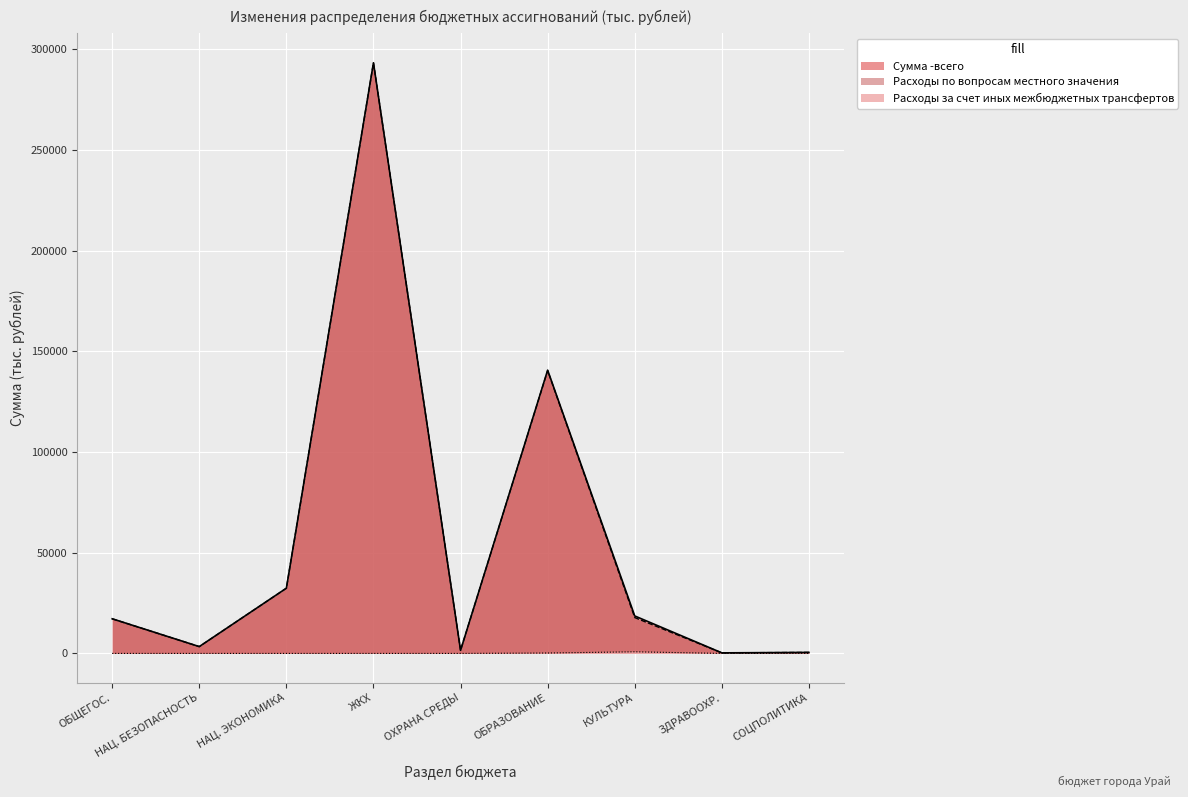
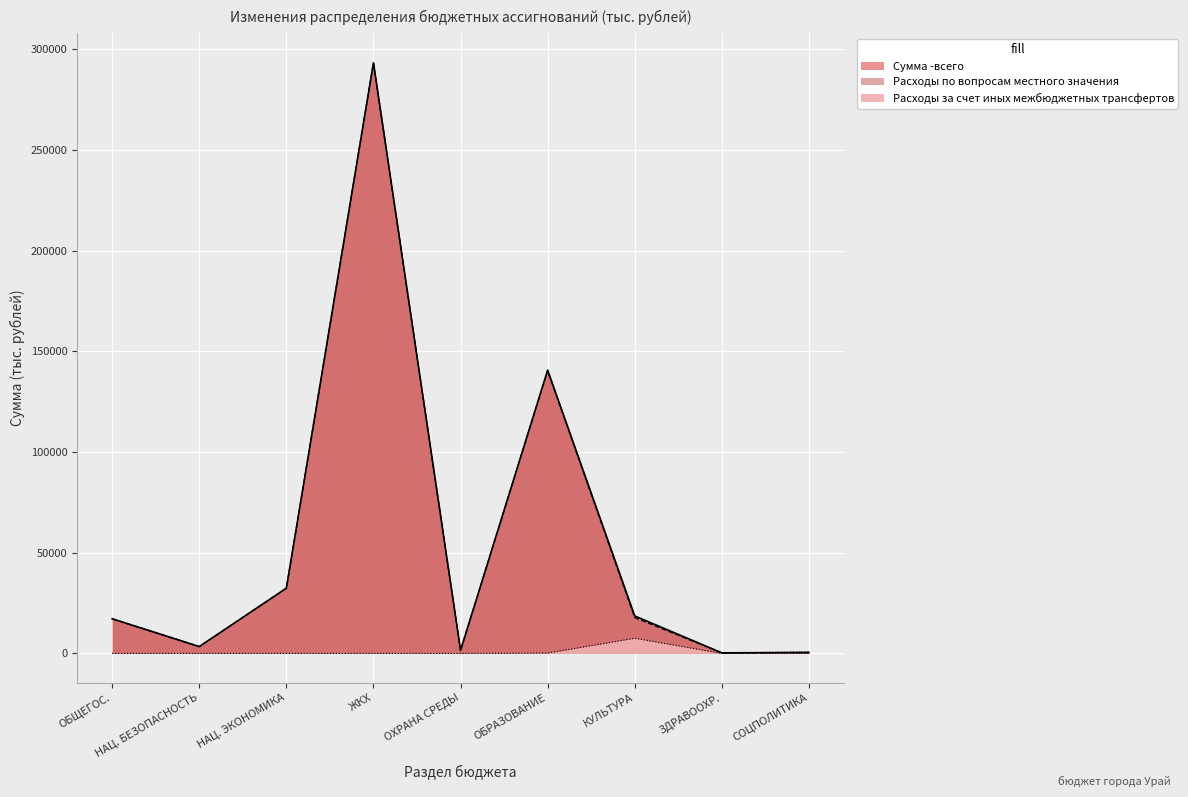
  {
    "Расходы за счет иных межбюджетных трансфертов": {
      "ОБЩЕГОС.": 0,
      "НАЦ. БЕЗОПАСНОСТЬ": 0,
      "НАЦ. ЭКОНОМИКА": 0,
      "ЖКХ": 0,
      "ОХРАНА СРЕДЫ": 0,
      "ОБРАЗОВАНИЕ": 0,
-     "КУЛЬТУРА": 1000
+     "КУЛЬТУРА": 8000
    }
  }
